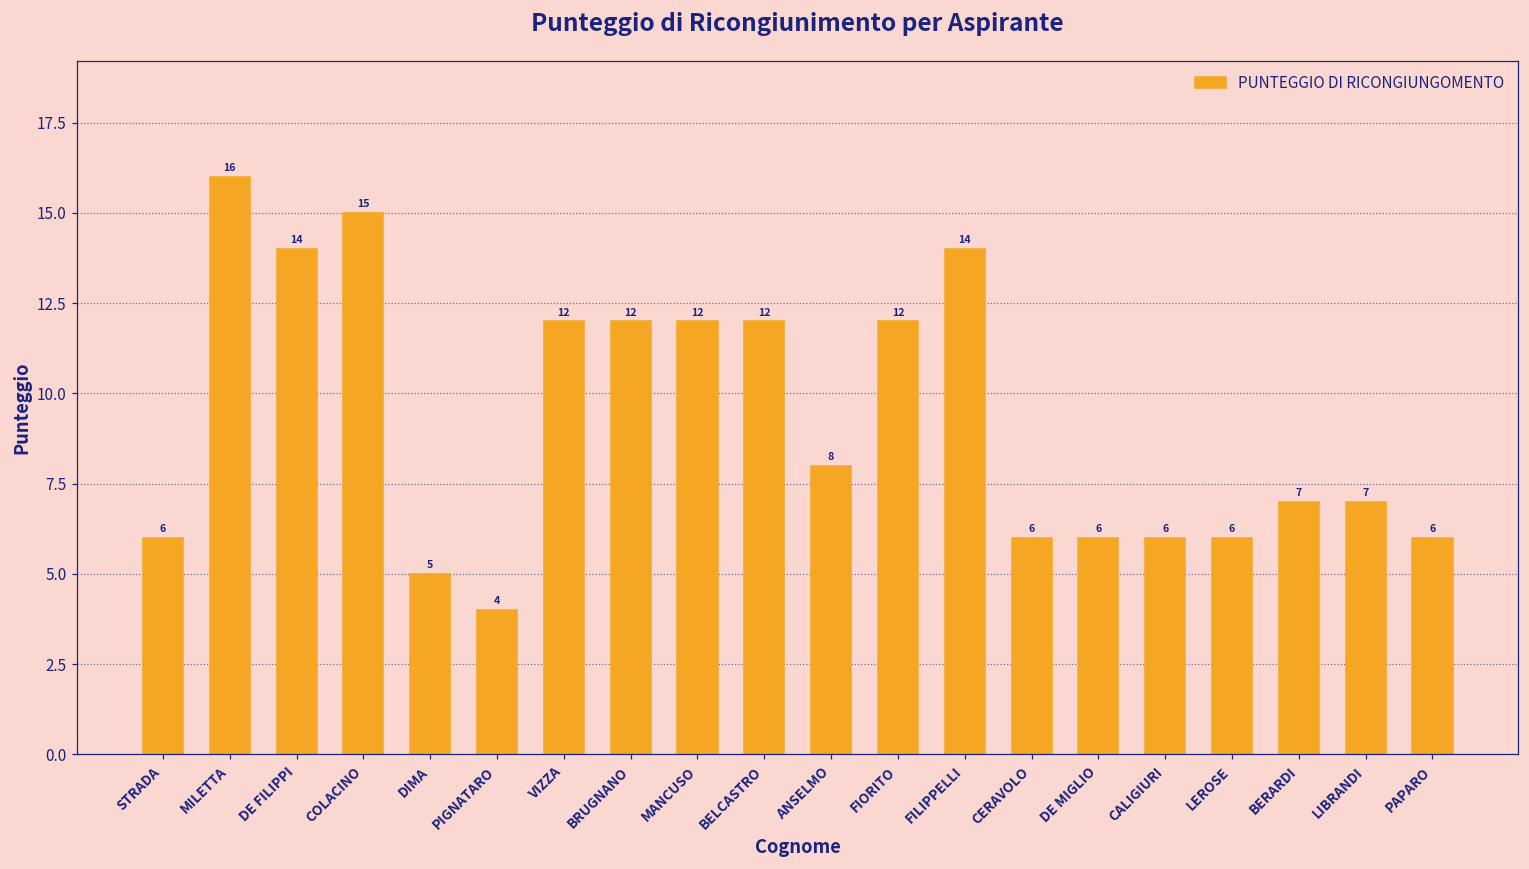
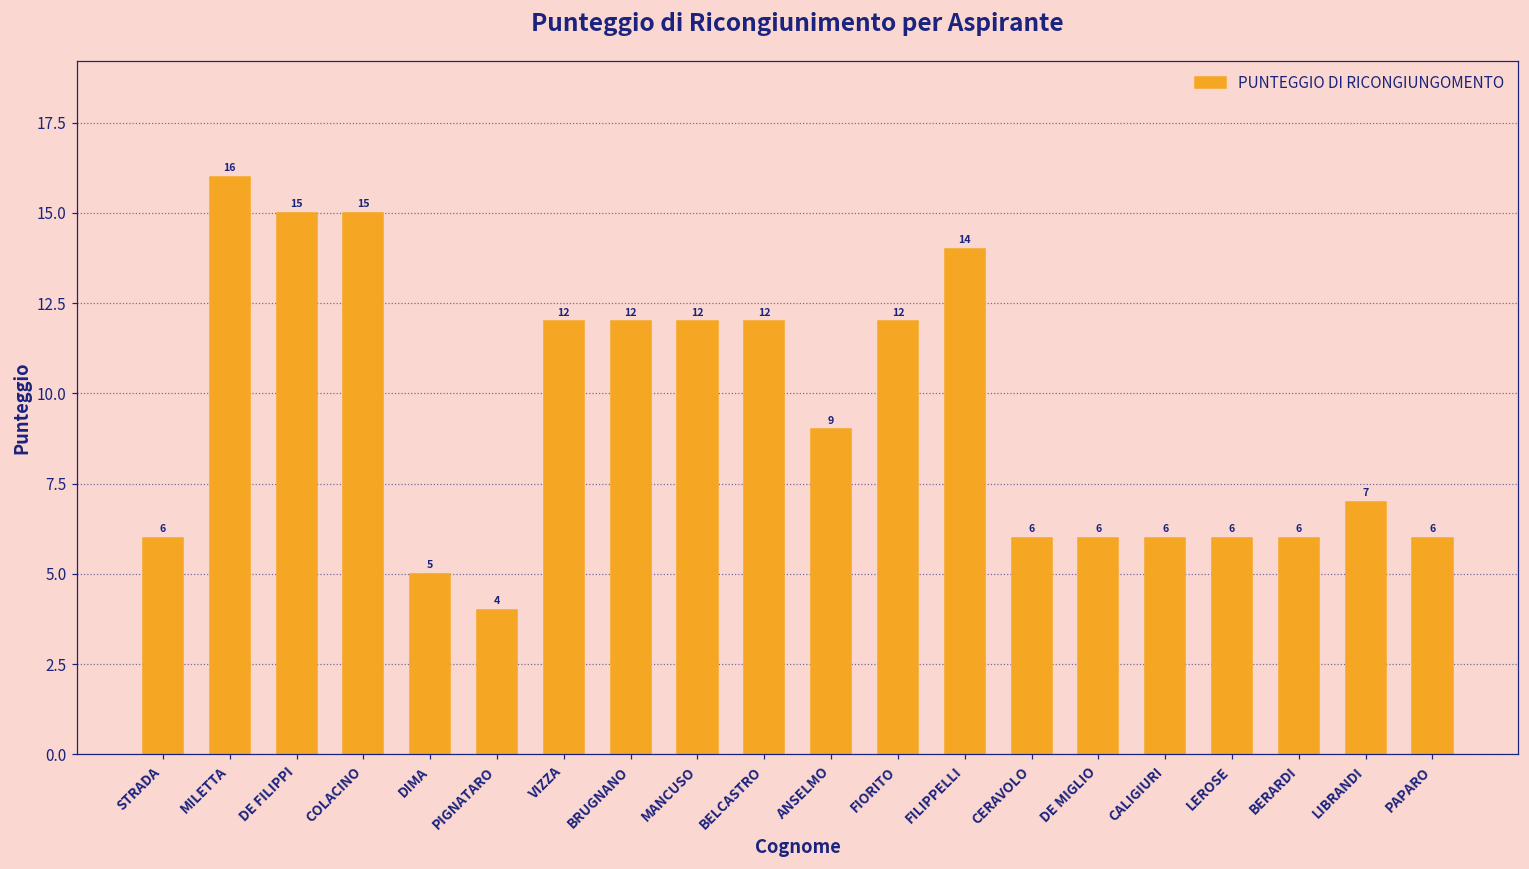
  {
    "STRADA": 6,
    "MILETTA": 16,
-   "DE FILIPPI": 14,
+   "DE FILIPPI": 15,
    "COLACINO": 15,
    "DIMA": 5,
    "PIGNATARO": 4,
    "VIZZA": 12,
    "BRUGNANO": 12,
    "MANCUSO": 12,
    "BELCASTRO": 12,
-   "ANSELMO": 8,
+   "ANSELMO": 9,
    "FIORITO": 12,
    "FILIPPELLI": 14,
    "CERAVOLO": 6,
    "DE MIGLIO": 6,
    "CALIGIURI": 6,
    "LEROSE": 6,
-   "BERARDI": 7,
+   "BERARDI": 6,
    "LIBRANDI": 7,
    "PAPARO": 6
  }
